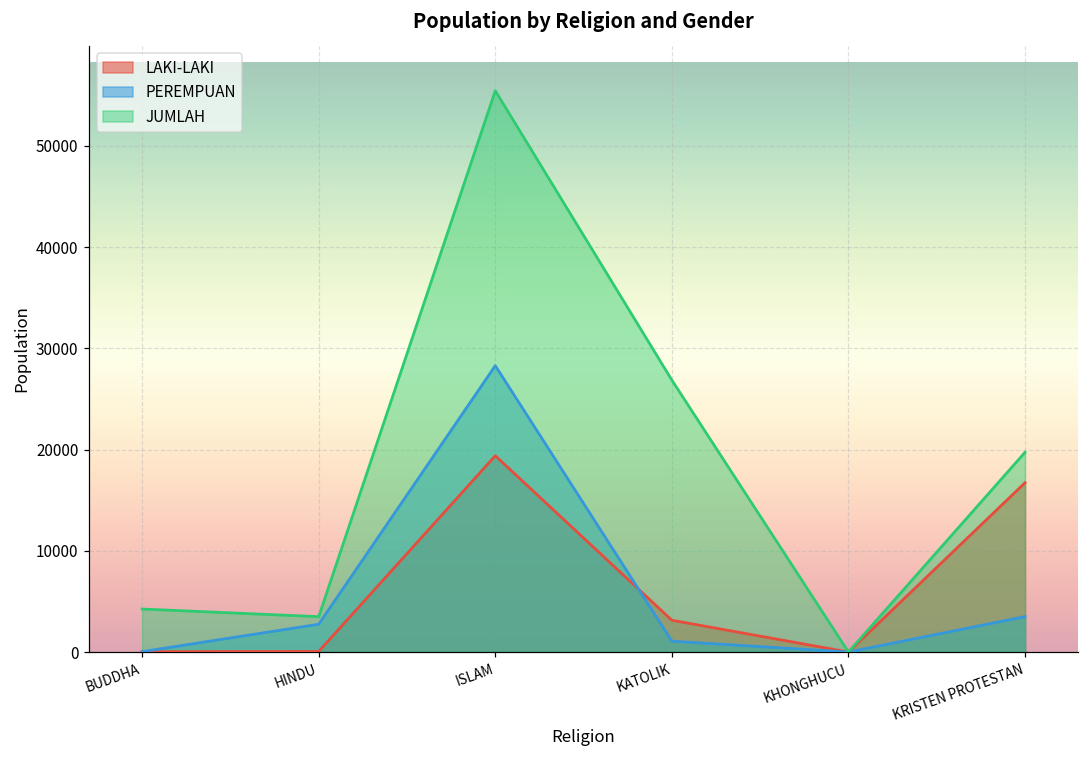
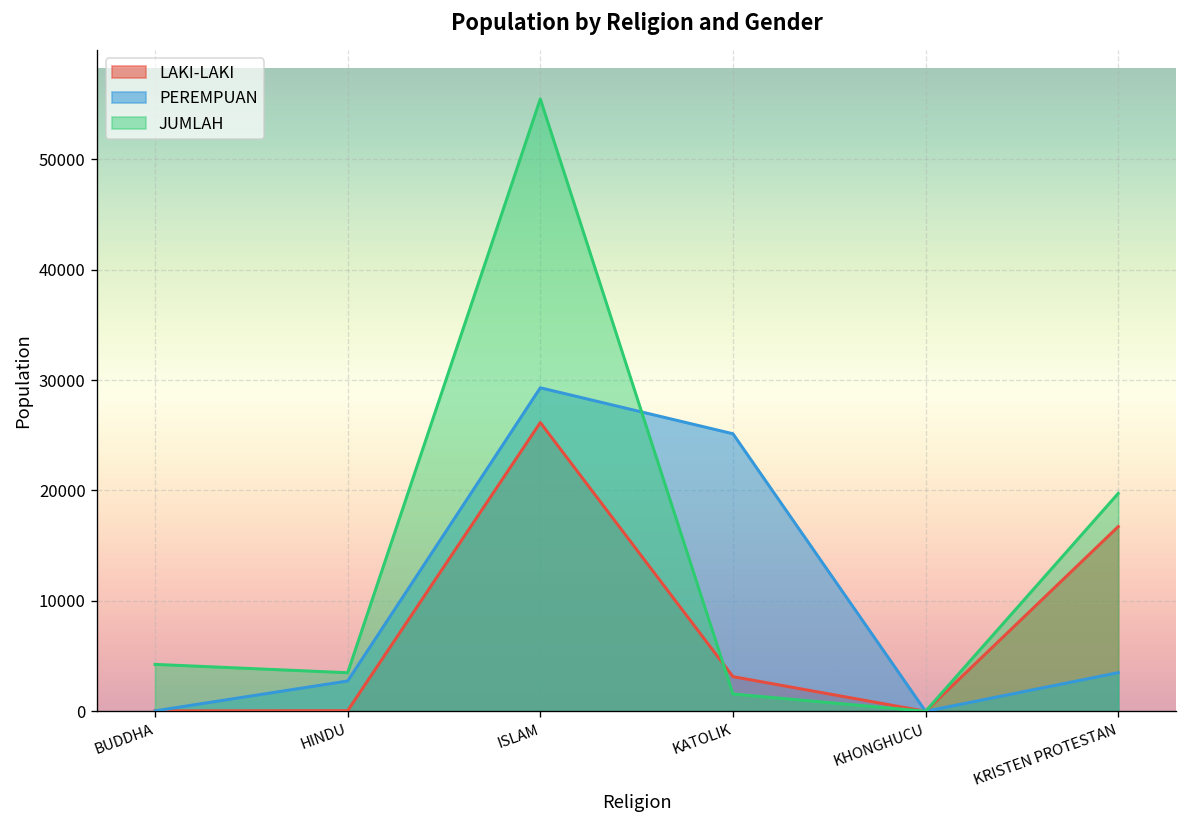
  {
    "LAKI-LAKI": {
      "HINDU": 0,
-     "ISLAM": 19000,
+     "ISLAM": 26000,
      "KATOLIK": 3000,
      "KRISTEN PROTESTAN": 17000
    },
    "PEREMPUAN": {
      "HINDU": 3000,
-     "ISLAM": 28000,
-     "KATOLIK": 1000,
+     "ISLAM": 29000,
+     "KATOLIK": 25000,
      "KRISTEN PROTESTAN": 3000
    },
    "JUMLAH": {
      "BUDDHA": 4000,
      "HINDU": 3000,
      "ISLAM": 55000,
-     "KATOLIK": 27000,
+     "KATOLIK": 2000,
      "KRISTEN PROTESTAN": 20000
    }
  }
